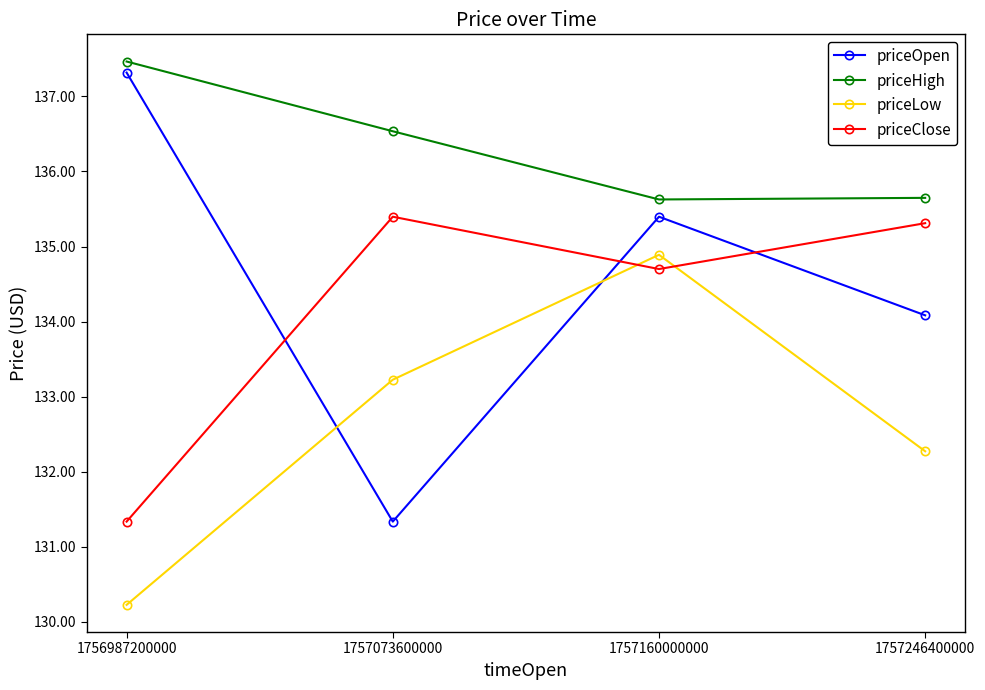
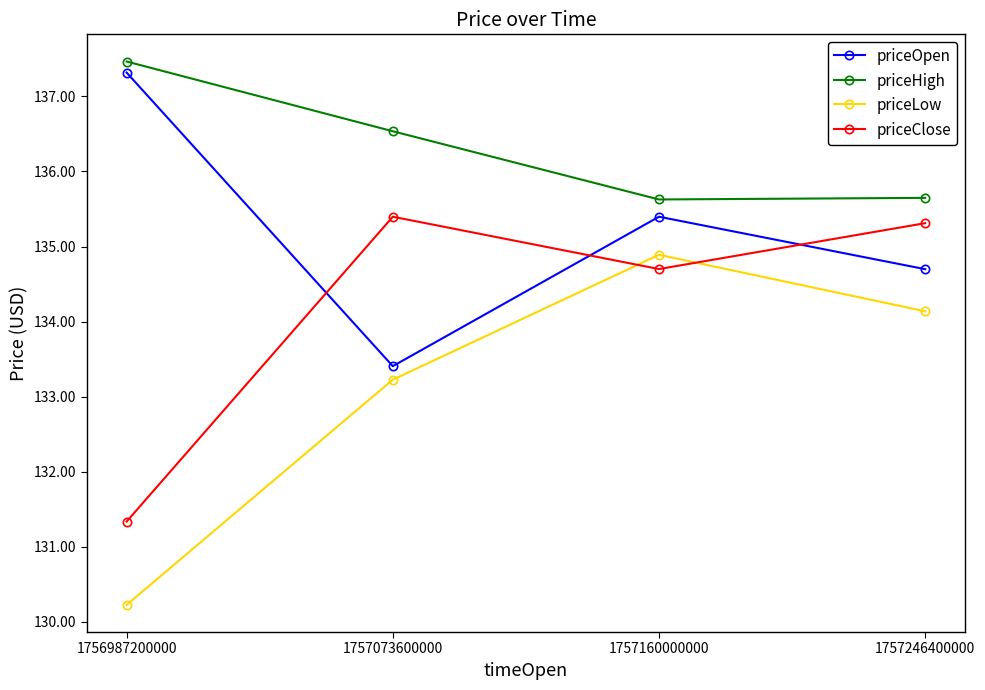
  {
    "priceOpen": {
      "1756987200000": 137.3,
-     "1757073600000": 131.3,
+     "1757073600000": 133.4,
      "1757160000000": 135.4,
-     "1757246400000": 134.1
+     "1757246400000": 134.7
    },
    "priceHigh": {
      "1756987200000": 137.5,
      "1757073600000": 136.5,
      "1757160000000": 135.6,
      "1757246400000": 135.6
    },
    "priceLow": {
      "1756987200000": 130.2,
      "1757073600000": 133.2,
      "1757160000000": 134.9,
-     "1757246400000": 132.3
+     "1757246400000": 134.1
    },
    "priceClose": {
      "1756987200000": 131.3,
      "1757073600000": 135.4,
      "1757160000000": 134.7,
      "1757246400000": 135.3
    }
  }
